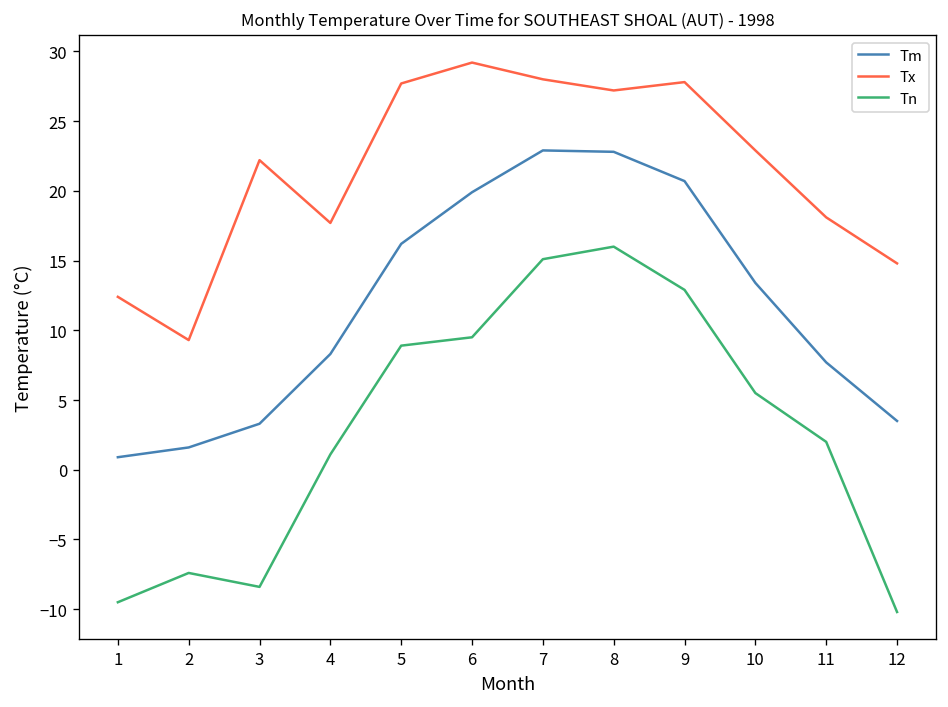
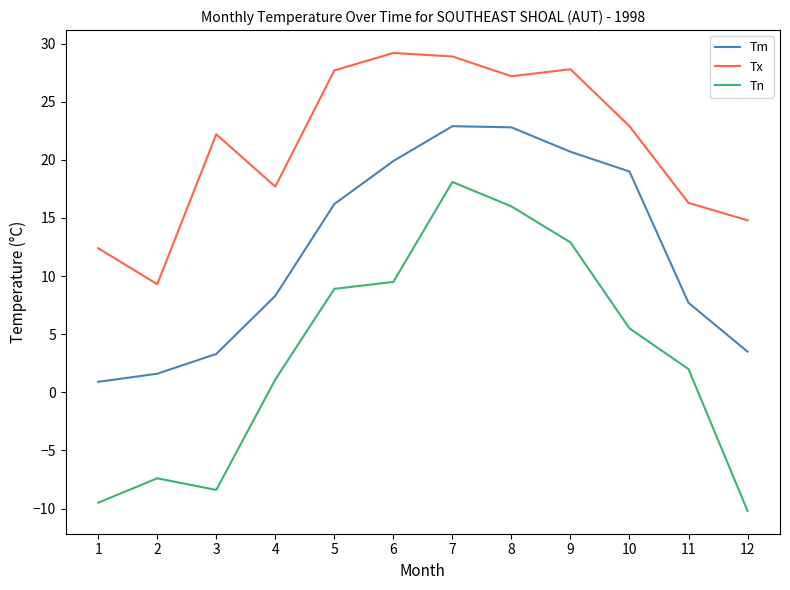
  {
    "Tm": {
      "1": 0.9,
      "2": 1.6,
      "3": 3.3,
      "4": 8.3,
      "5": 16.2,
      "6": 19.9,
      "7": 22.9,
      "8": 22.8,
      "9": 20.7,
-     "10": 13.4,
+     "10": 19.0,
      "11": 7.7,
      "12": 3.5
    },
    "Tx": {
      "1": 12.4,
      "2": 9.3,
      "3": 22.2,
      "4": 17.7,
      "5": 27.7,
      "6": 29.2,
-     "7": 28.0,
+     "7": 28.9,
      "8": 27.2,
      "9": 27.8,
      "10": 22.9,
-     "11": 18.1,
+     "11": 16.3,
      "12": 14.8
    },
    "Tn": {
      "1": -9.5,
      "2": -7.4,
      "3": -8.4,
      "4": 1.1,
      "5": 8.9,
      "6": 9.5,
-     "7": 15.1,
+     "7": 18.1,
      "8": 16.0,
      "9": 12.9,
      "10": 5.5,
      "11": 2.0,
      "12": -10.2
    }
  }
